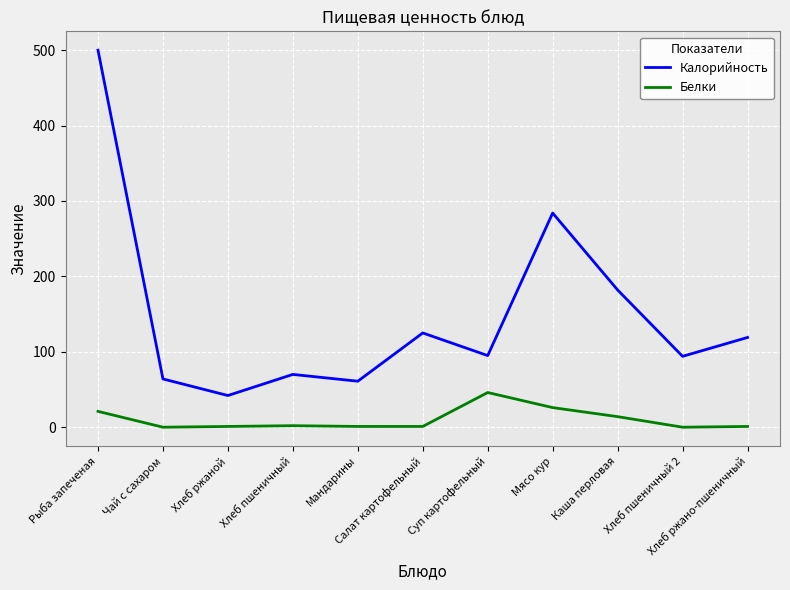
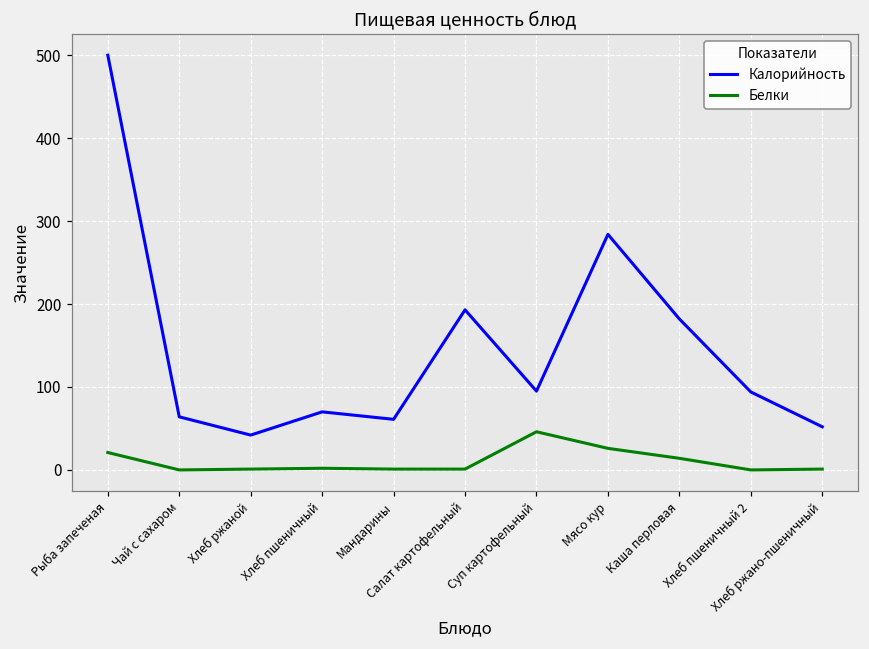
  {
    "Калорийность": {
      "Рыба запеченая": 500,
      "Чай с сахаром": 60,
      "Хлеб ржаной": 40,
      "Хлеб пшеничный": 70,
      "Мандарины": 60,
-     "Салат картофельный": 130,
+     "Салат картофельный": 190,
      "Суп картофельный": 100,
      "Мясо кур": 280,
      "Каша перловая": 180,
      "Хлеб пшеничный 2": 90,
-     "Хлеб ржано-пшеничный": 120
+     "Хлеб ржано-пшеничный": 50
    },
    "Белки": {
      "Рыба запеченая": 20,
      "Чай с сахаром": 0,
      "Хлеб ржаной": 0,
      "Хлеб пшеничный": 0,
      "Мандарины": 0,
      "Салат картофельный": 0,
      "Суп картофельный": 50,
      "Мясо кур": 30,
      "Каша перловая": 10,
      "Хлеб пшеничный 2": 0,
      "Хлеб ржано-пшеничный": 0
    }
  }
